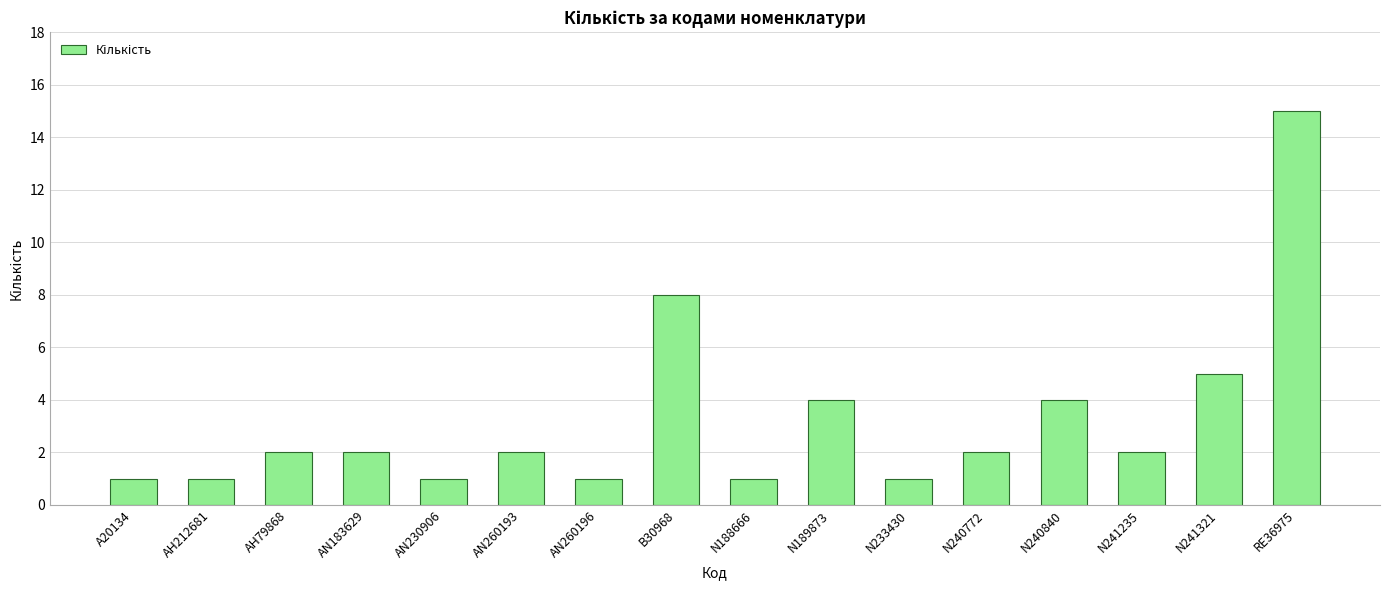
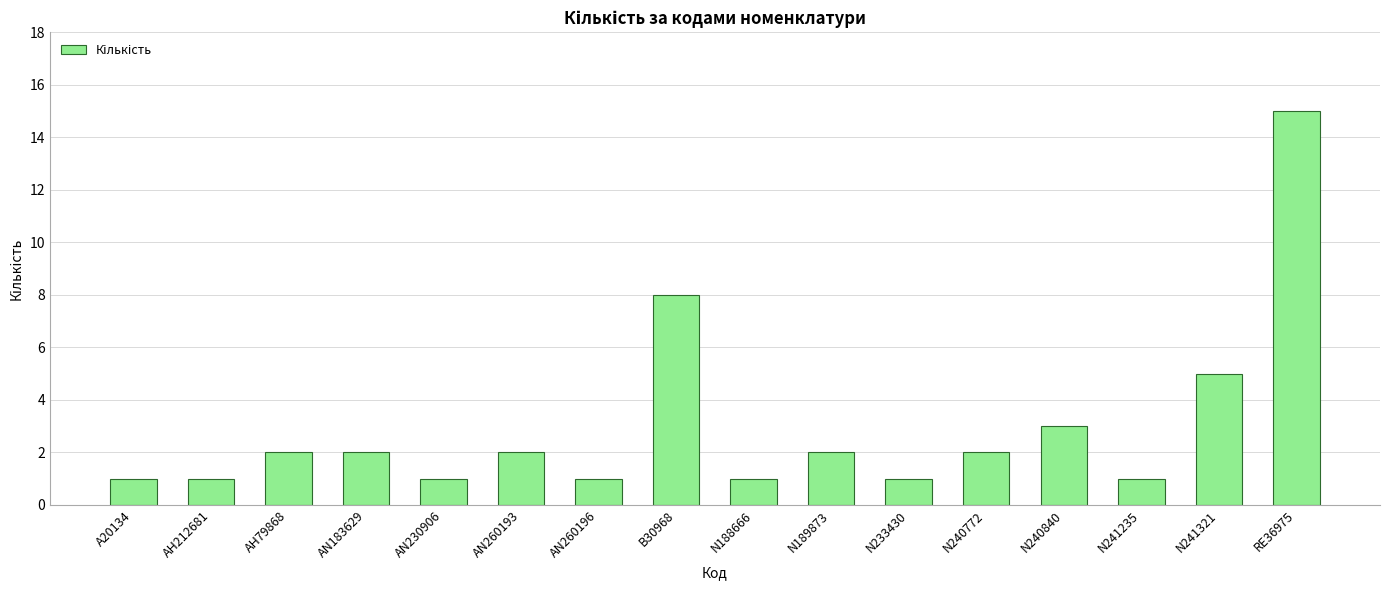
  {
    "A20134": 1,
    "AH212681": 1,
    "AH79868": 2,
    "AN183629": 2,
    "AN230906": 1,
    "AN260193": 2,
    "AN260196": 1,
    "B30968": 8,
    "N188666": 1,
-   "N189873": 4,
+   "N189873": 2,
    "N233430": 1,
    "N240772": 2,
-   "N240840": 4,
-   "N241235": 2,
+   "N240840": 3,
+   "N241235": 1,
    "N241321": 5,
    "RE36975": 15
  }
